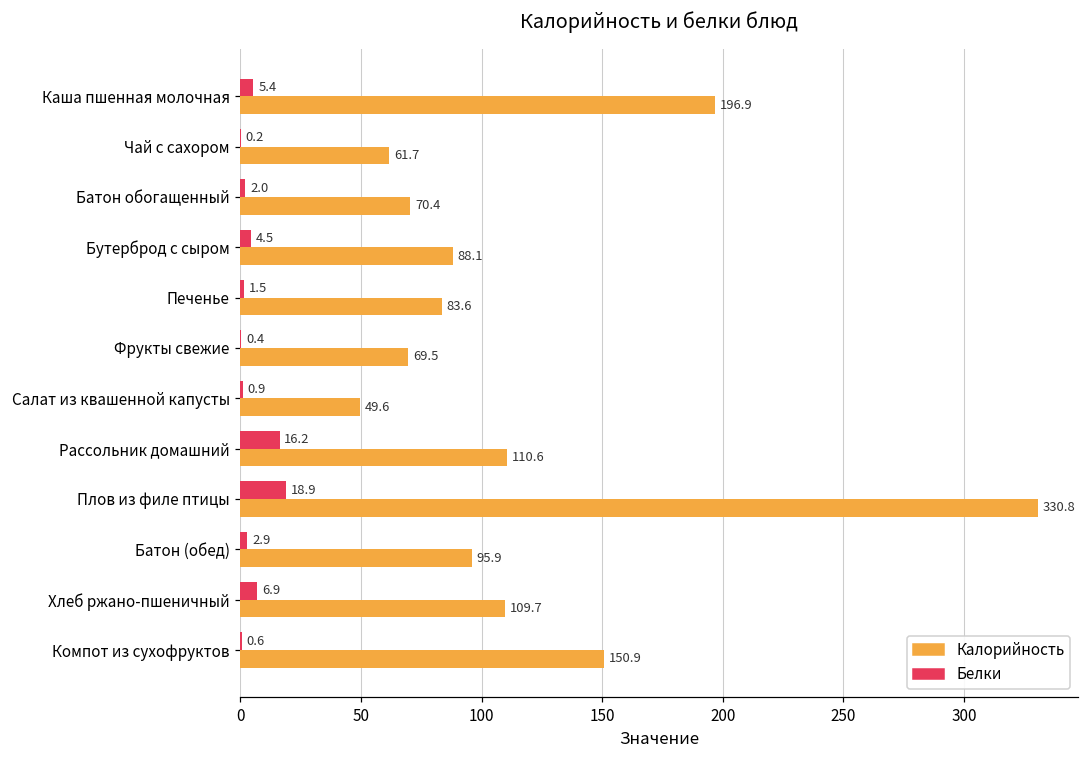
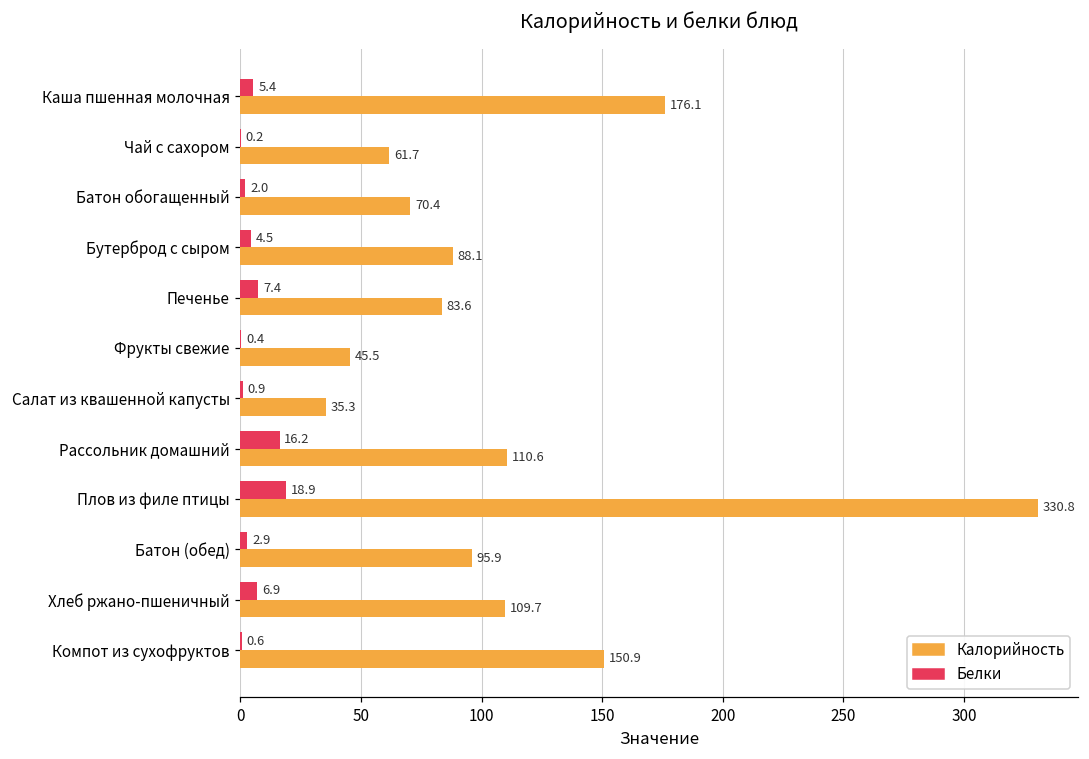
  {
    "Калорийность": {
-     "Каша пшенная молочная": 196.9,
+     "Каша пшенная молочная": 176.1,
      "Чай с сахором": 61.7,
      "Батон обогащенный": 70.4,
      "Бутерброд с сыром": 88.1,
      "Печенье": 83.6,
-     "Фрукты свежие": 69.5,
-     "Салат из квашенной капусты": 49.6,
+     "Фрукты свежие": 45.5,
+     "Салат из квашенной капусты": 35.3,
      "Рассольник домашний": 110.6,
      "Плов из филе птицы": 330.8,
      "Батон (обед)": 95.9,
      "Хлеб ржано-пшеничный": 109.7,
      "Компот из сухофруктов": 150.9
    },
    "Белки": {
      "Каша пшенная молочная": 5.4,
      "Чай с сахором": 0.2,
      "Батон обогащенный": 2.0,
      "Бутерброд с сыром": 4.5,
-     "Печенье": 1.5,
+     "Печенье": 7.4,
      "Фрукты свежие": 0.4,
      "Салат из квашенной капусты": 0.9,
      "Рассольник домашний": 16.2,
      "Плов из филе птицы": 18.9,
      "Батон (обед)": 2.9,
      "Хлеб ржано-пшеничный": 6.9,
      "Компот из сухофруктов": 0.6
    }
  }
